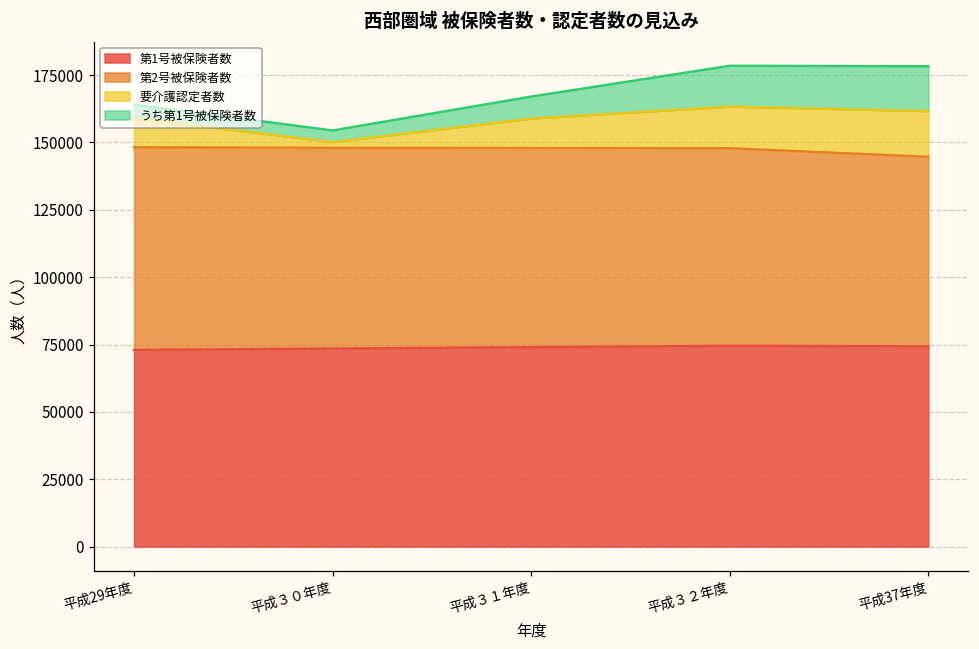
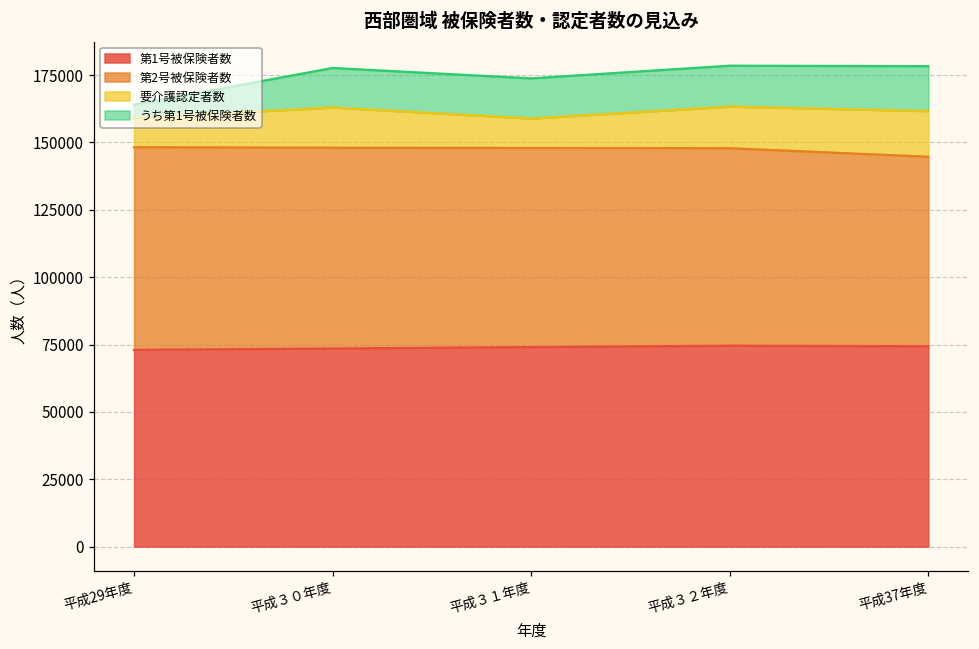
  {
    "要介護認定者数": {
-     "平成３０年度": 2000,
+     "平成３０年度": 15000,
      "平成３１年度": 11000,
      "平成３２年度": 15000,
      "平成37年度": 17000
    },
    "うち第1号被保険者数": {
-     "平成３０年度": 4000,
-     "平成３１年度": 8000,
+     "平成３０年度": 15000,
+     "平成３１年度": 15000,
      "平成３２年度": 15000,
      "平成37年度": 17000
    }
  }
